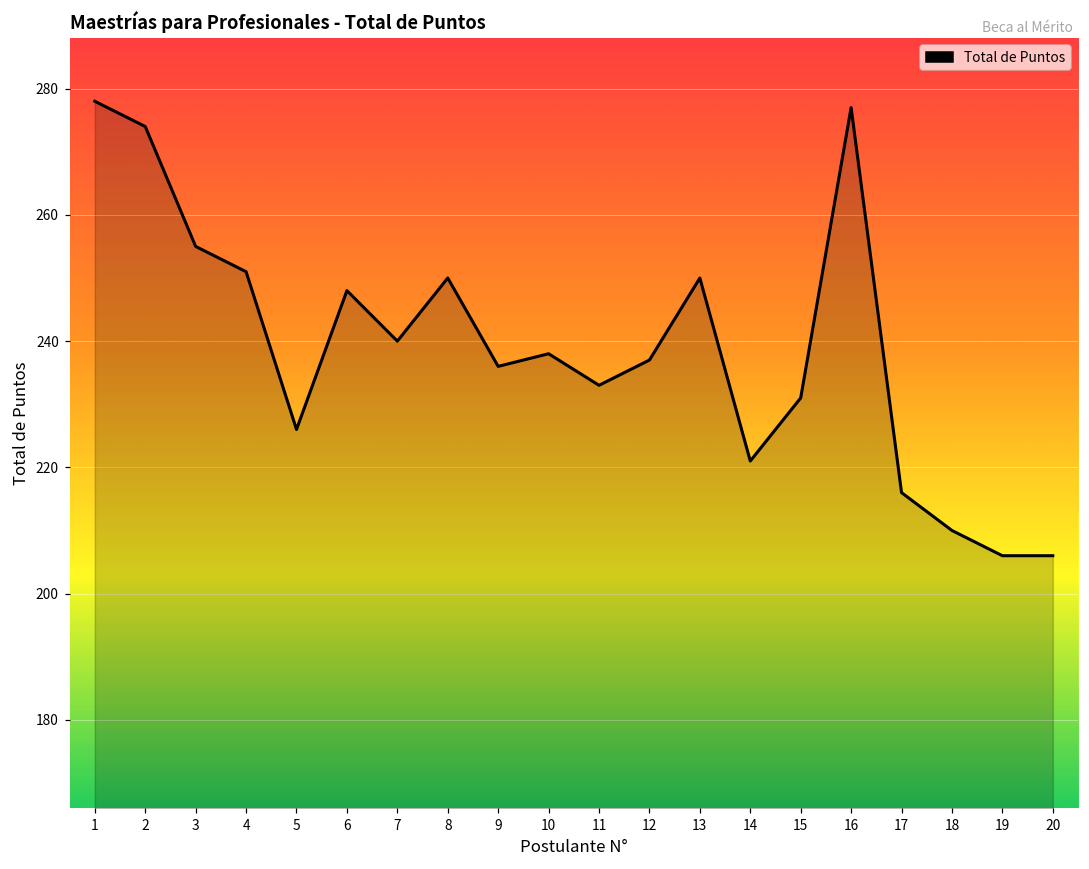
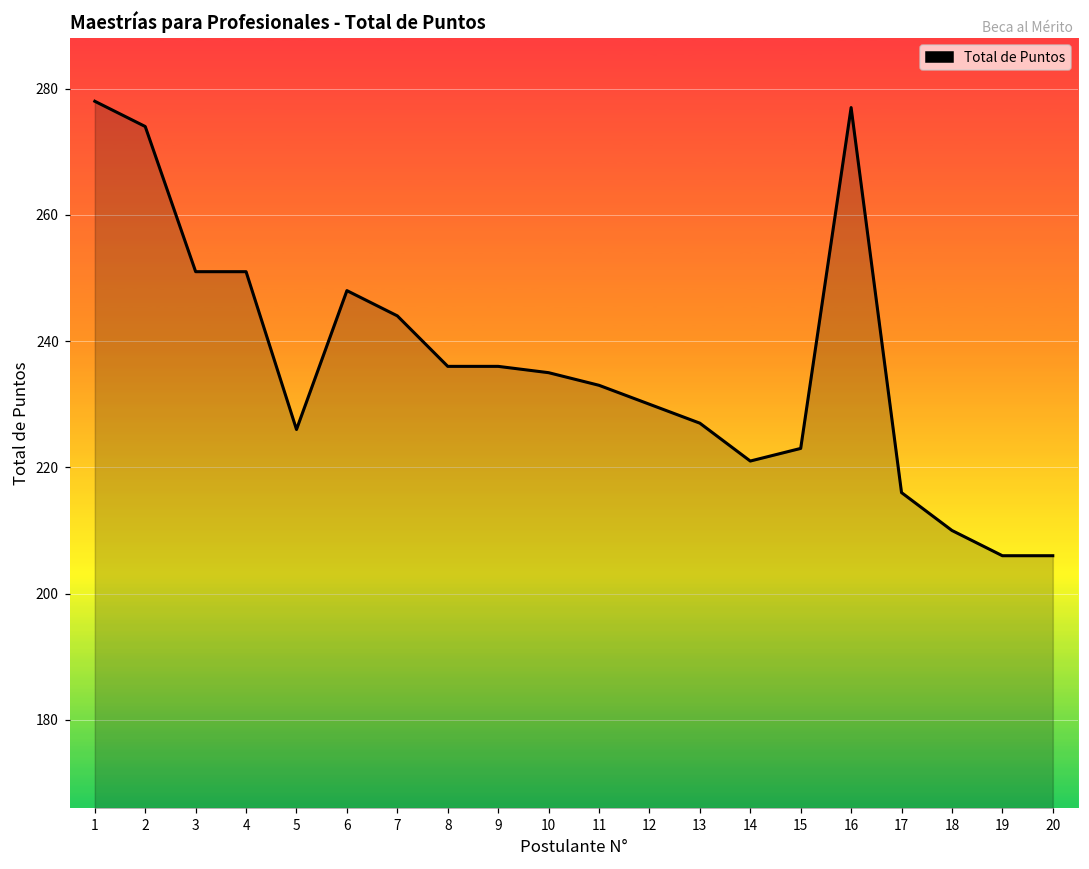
  {
    "1": 278,
    "2": 274,
-   "3": 255,
+   "3": 251,
    "4": 251,
    "5": 226,
    "6": 248,
-   "7": 240,
-   "8": 250,
+   "7": 244,
+   "8": 236,
    "9": 236,
-   "10": 238,
+   "10": 235,
    "11": 233,
-   "12": 237,
-   "13": 250,
+   "12": 230,
+   "13": 227,
    "14": 221,
-   "15": 231,
+   "15": 223,
    "16": 277,
    "17": 216,
    "18": 210,
    "19": 206,
    "20": 206
  }
